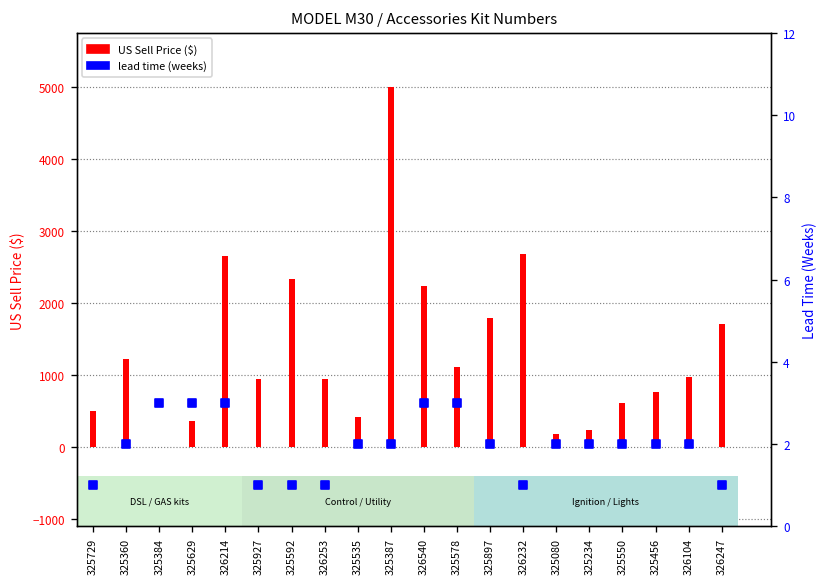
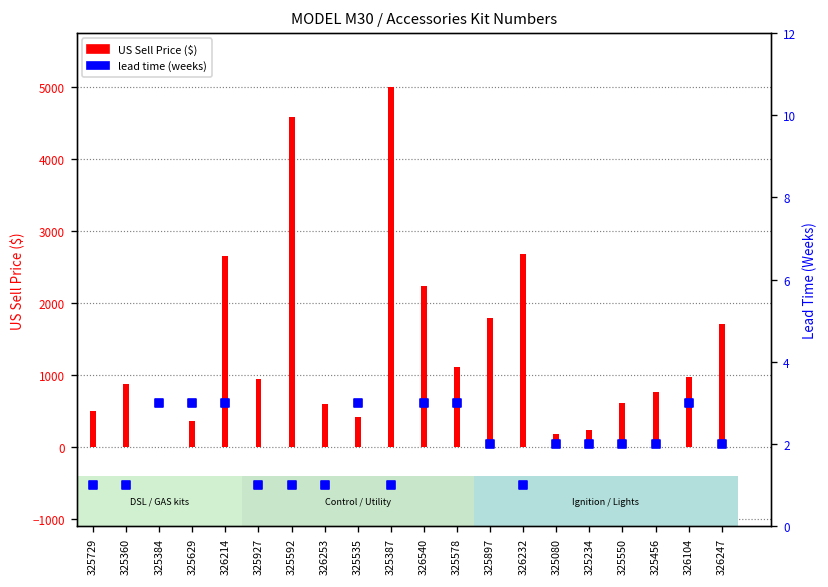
  {
    "US Sell Price ($)": {
      "325729": 500,
-     "325360": 1200,
+     "325360": 900,
      "325384": 0,
      "325629": 400,
      "326214": 2700,
      "325927": 900,
-     "325592": 2300,
-     "326253": 900,
+     "325592": 4600,
+     "326253": 600,
      "325535": 400,
      "325387": 5000,
      "326540": 2200,
      "325578": 1100,
      "325897": 1800,
      "326232": 2700,
      "325080": 200,
      "325234": 200,
      "325550": 600,
      "325456": 800,
      "326104": 1000,
      "326247": 1700
    },
    "lead time (weeks)": {
-     "325360": 2,
-     "325535": 2,
-     "325387": 2,
-     "326104": 2,
-     "326247": 1
+     "325360": 1,
+     "325535": 3,
+     "325387": 1,
+     "326104": 3,
+     "326247": 2
    }
  }
